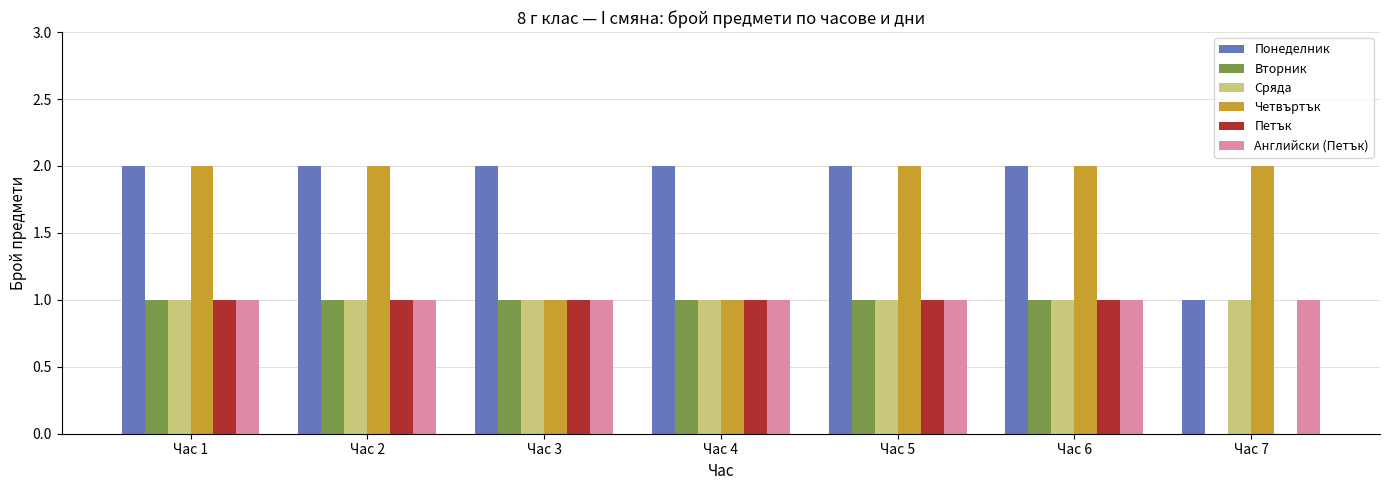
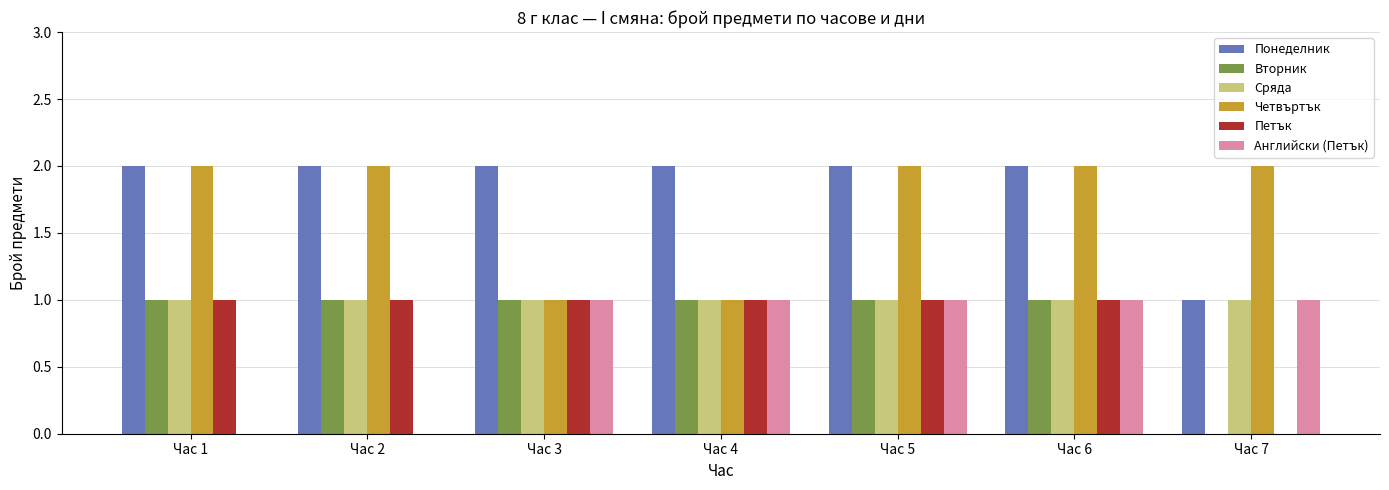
  {
    "Понеделник": {
      "Час 1": 2,
      "Час 2": 2,
      "Час 3": 2,
      "Час 4": 2,
      "Час 5": 2,
      "Час 6": 2,
      "Час 7": 1
    },
    "Вторник": {
      "Час 1": 1,
      "Час 2": 1,
      "Час 3": 1,
      "Час 4": 1,
      "Час 5": 1,
      "Час 6": 1,
      "Час 7": 0
    },
    "Сряда": {
      "Час 1": 1,
      "Час 2": 1,
      "Час 3": 1,
      "Час 4": 1,
      "Час 5": 1,
      "Час 6": 1,
      "Час 7": 1
    },
    "Четвъртък": {
      "Час 1": 2,
      "Час 2": 2,
      "Час 3": 1,
      "Час 4": 1,
      "Час 5": 2,
      "Час 6": 2,
      "Час 7": 2
    },
    "Петък": {
      "Час 1": 1,
      "Час 2": 1,
      "Час 3": 1,
      "Час 4": 1,
      "Час 5": 1,
      "Час 6": 1,
      "Час 7": 0
    },
    "Английски (Петък)": {
-     "Час 1": 1,
-     "Час 2": 1,
+     "Час 1": 0,
+     "Час 2": 0,
      "Час 3": 1,
      "Час 4": 1,
      "Час 5": 1,
      "Час 6": 1,
      "Час 7": 1
    }
  }
